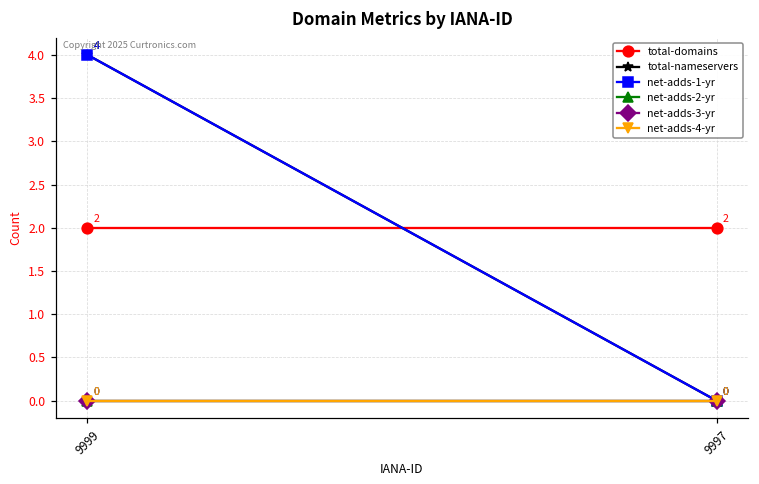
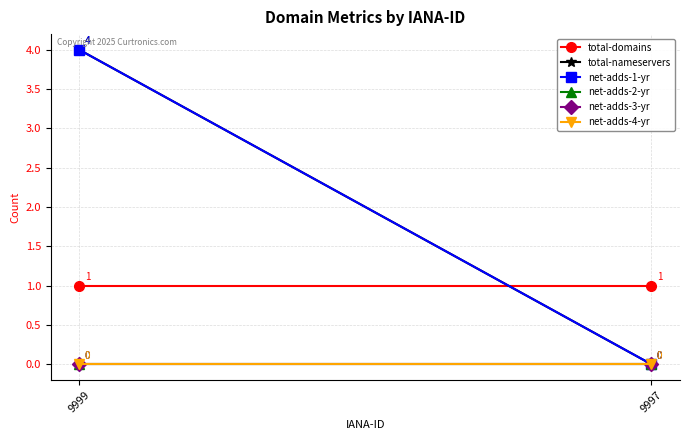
  {
    "total-domains": {
-     "9999": 2,
-     "9997": 2
+     "9999": 1,
+     "9997": 1
    }
  }
